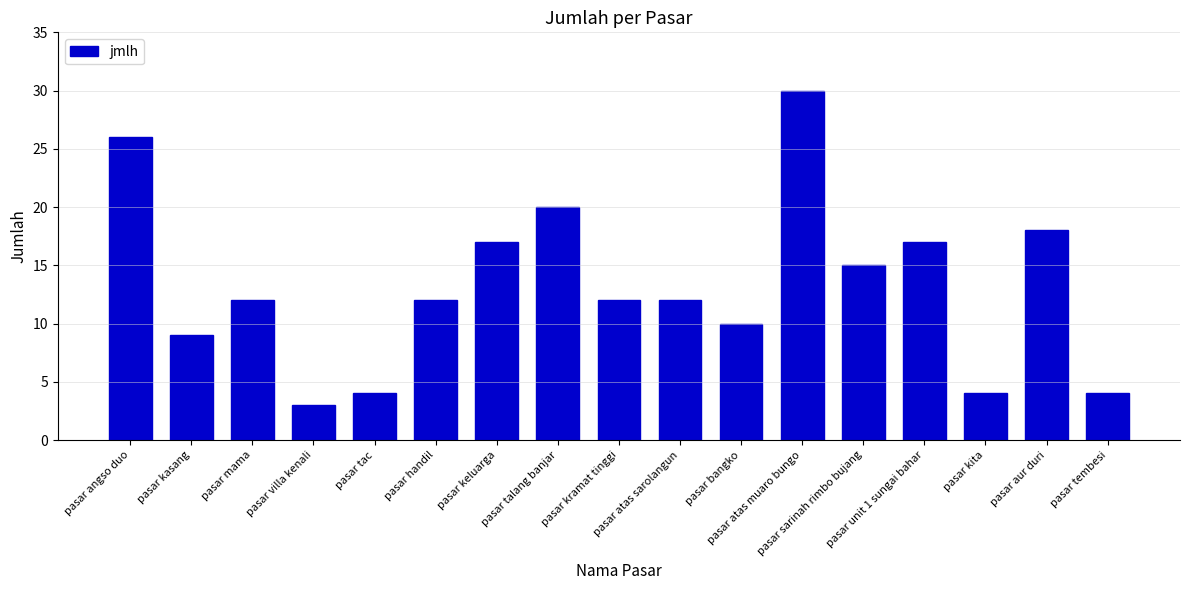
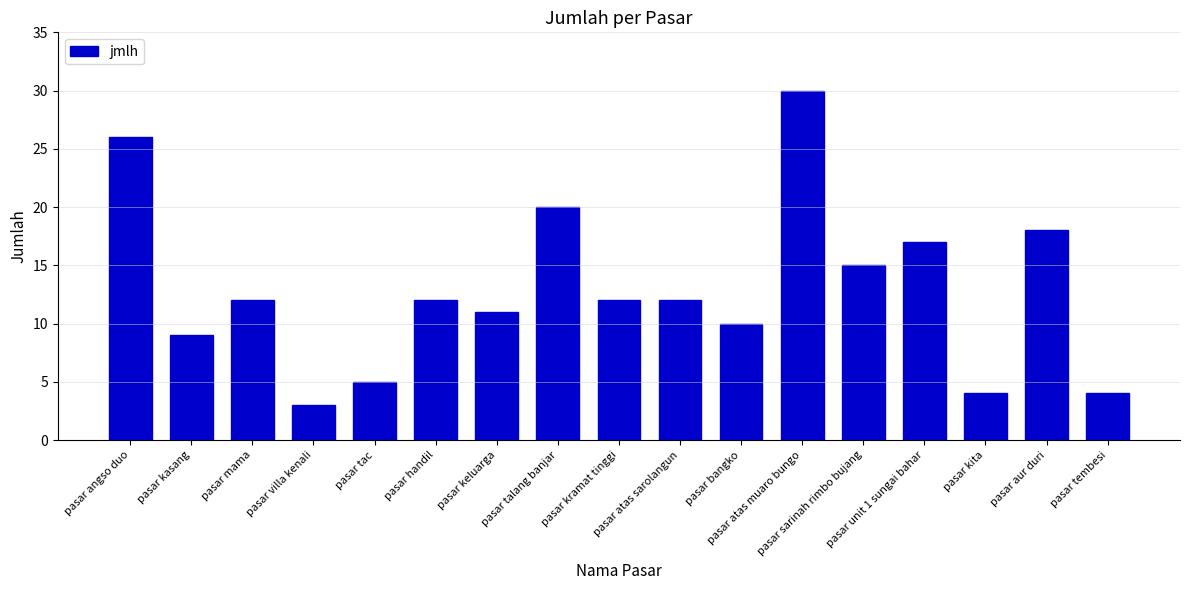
  {
    "pasar angso duo": 26,
    "pasar kasang": 9,
    "pasar mama": 12,
    "pasar villa kenali": 3,
-   "pasar tac": 4,
+   "pasar tac": 5,
    "pasar handil": 12,
-   "pasar keluarga": 17,
+   "pasar keluarga": 11,
    "pasar talang banjar": 20,
    "pasar kramat tinggi": 12,
    "pasar atas sarolangun": 12,
    "pasar bangko": 10,
    "pasar atas muaro bungo": 30,
    "pasar sarinah rimbo bujang": 15,
    "pasar unit 1 sungai bahar": 17,
    "pasar kita": 4,
    "pasar aur duri": 18,
    "pasar tembesi": 4
  }
